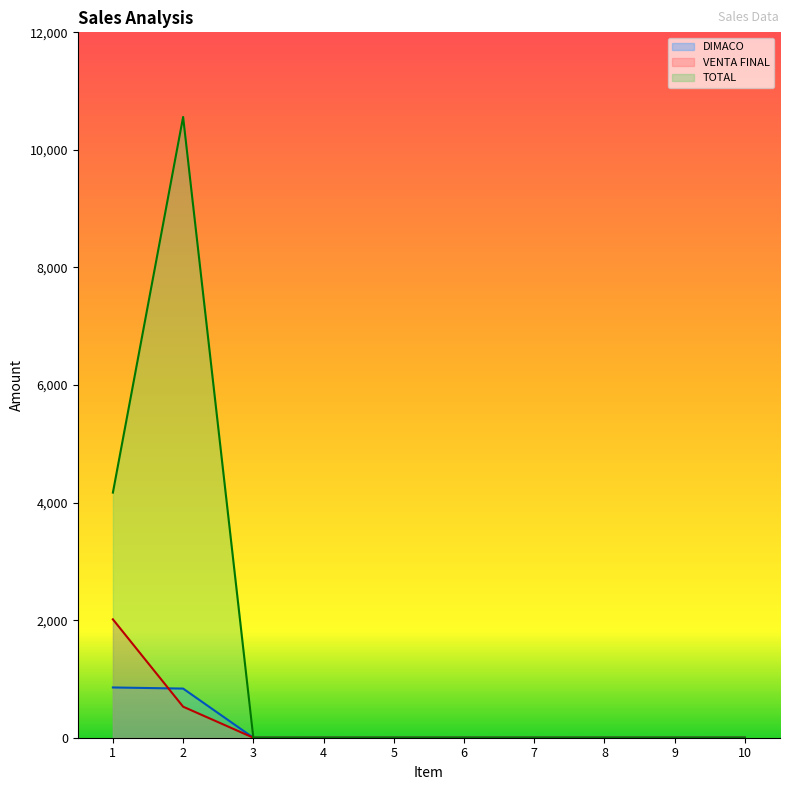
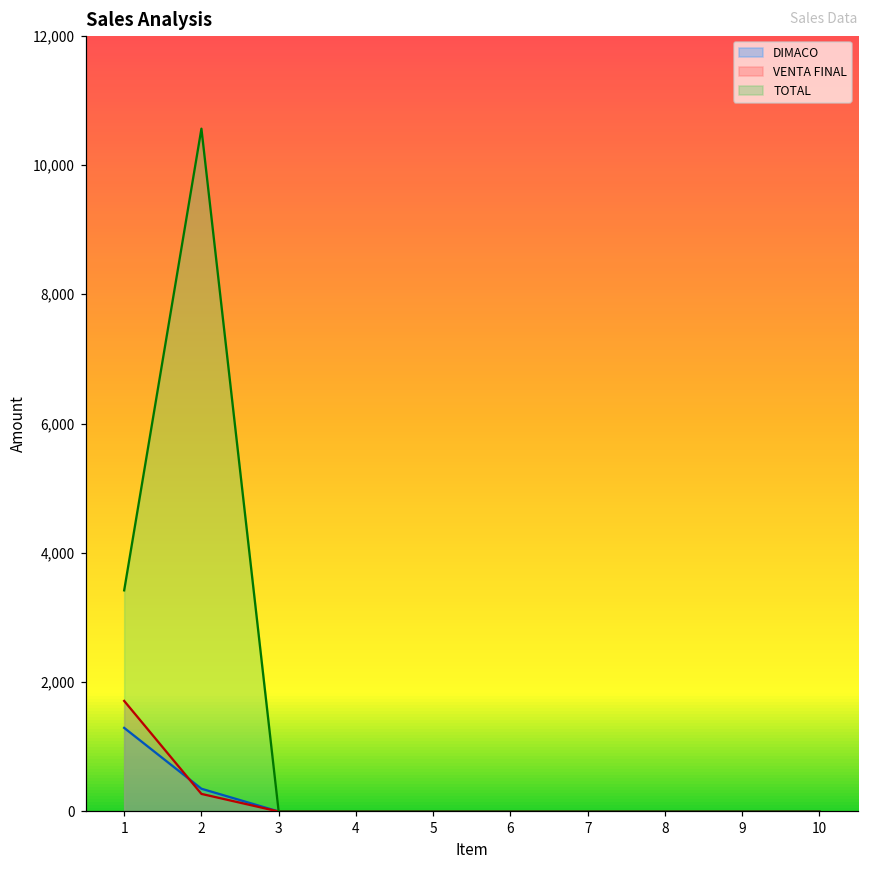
  {
    "DIMACO": {
-     "1": "900",
-     "2": "800"
+     "1": "1,300",
+     "2": "400"
    },
    "VENTA FINAL": {
-     "1": "2,000",
-     "2": "500"
+     "1": "1,700",
+     "2": "300"
    },
    "TOTAL": {
-     "1": "4,200",
+     "1": "3,400",
      "2": "10,600"
    }
  }
